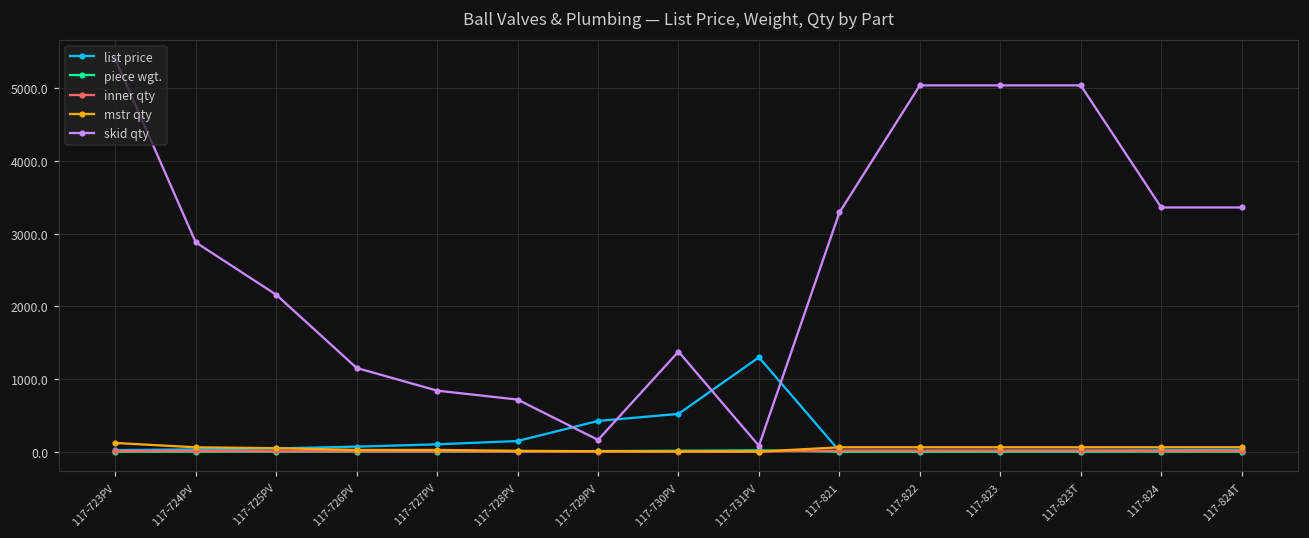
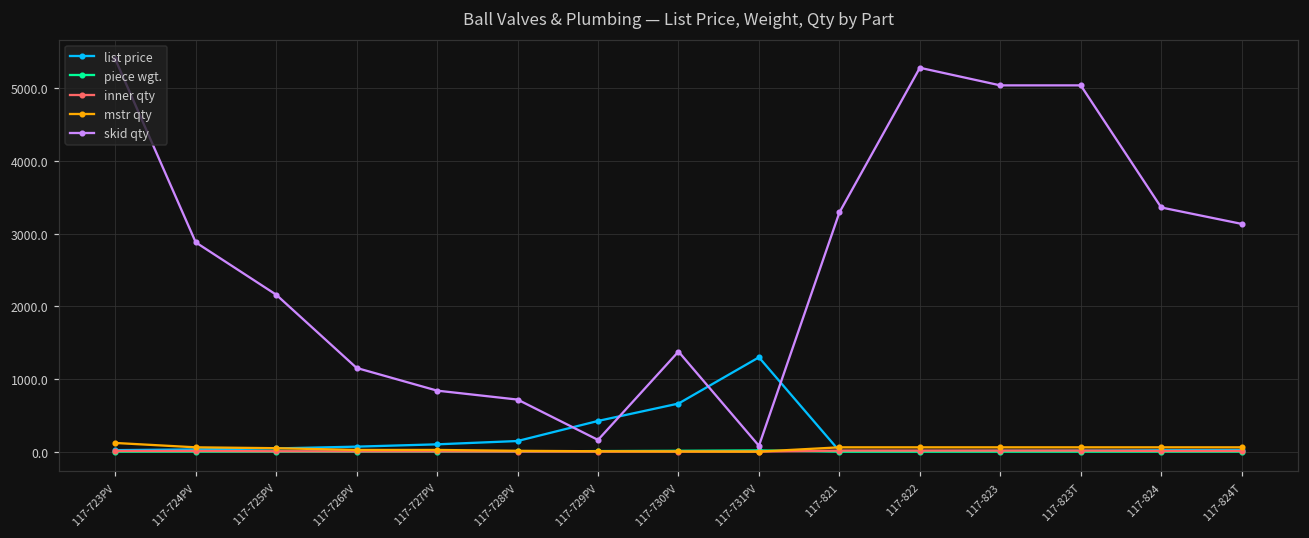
  {
    "list price": {
      "117-726PV": 100,
      "117-727PV": 100,
      "117-728PV": 100,
      "117-729PV": 400,
-     "117-730PV": 500,
+     "117-730PV": 700,
      "117-731PV": 1300
    },
    "mstr qty": {
      "117-723PV": 100,
      "117-821": 100,
      "117-822": 100,
      "117-823": 100,
      "117-823T": 100,
      "117-824": 100
    },
    "skid qty": {
      "117-724PV": 2900,
      "117-725PV": 2200,
      "117-726PV": 1200,
      "117-727PV": 800,
      "117-728PV": 700,
      "117-729PV": 200,
      "117-730PV": 1400,
      "117-731PV": 100,
      "117-821": 3300,
-     "117-822": 5000,
+     "117-822": 5300,
      "117-823": 5000,
      "117-823T": 5000,
      "117-824": 3400,
-     "117-824T": 3400
+     "117-824T": 3100
    }
  }
